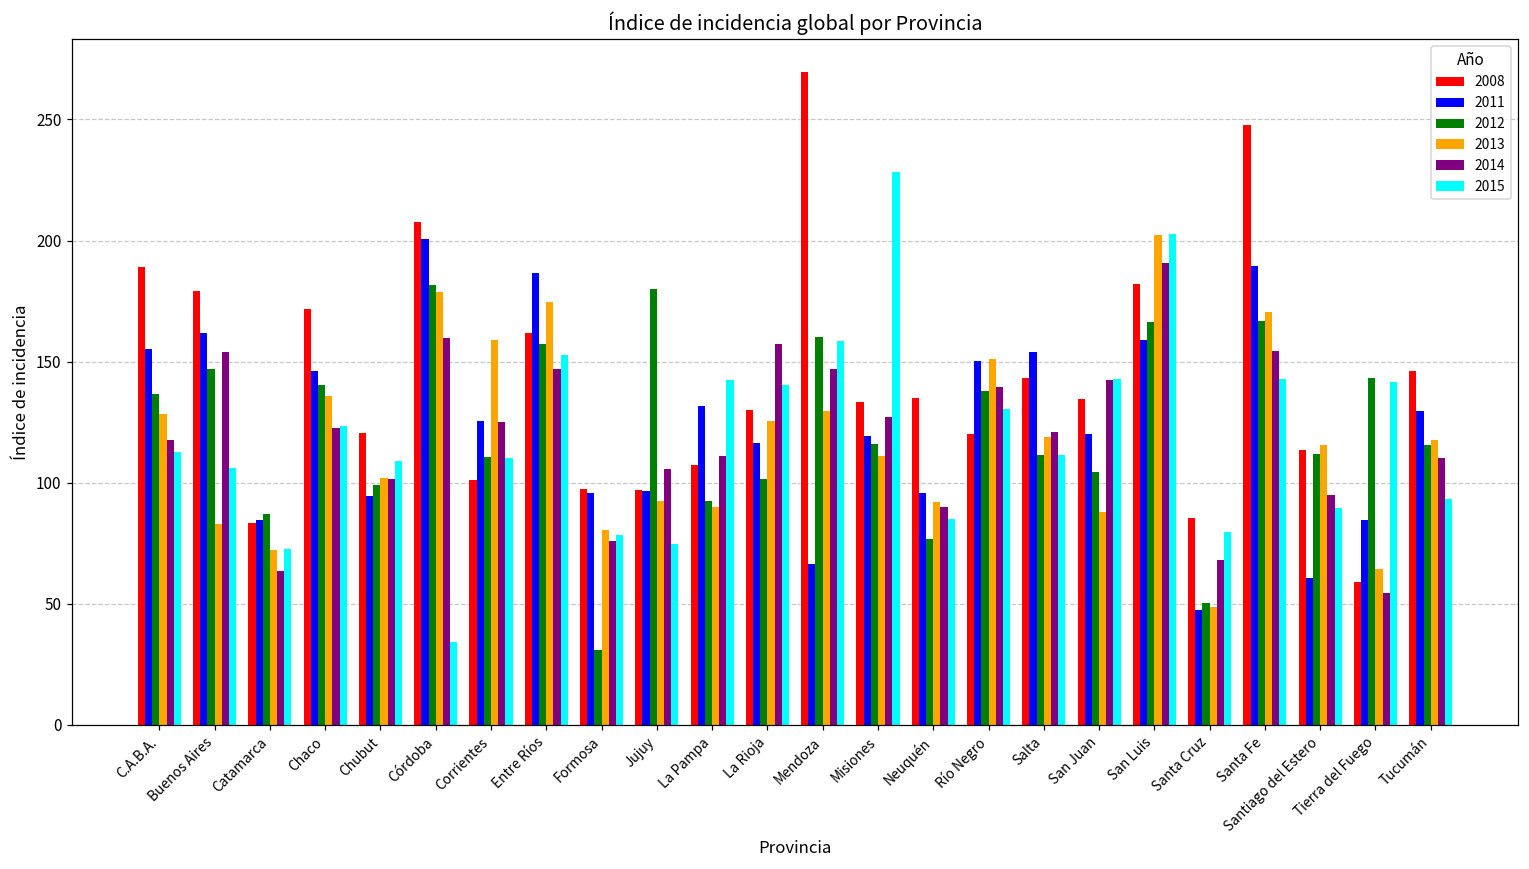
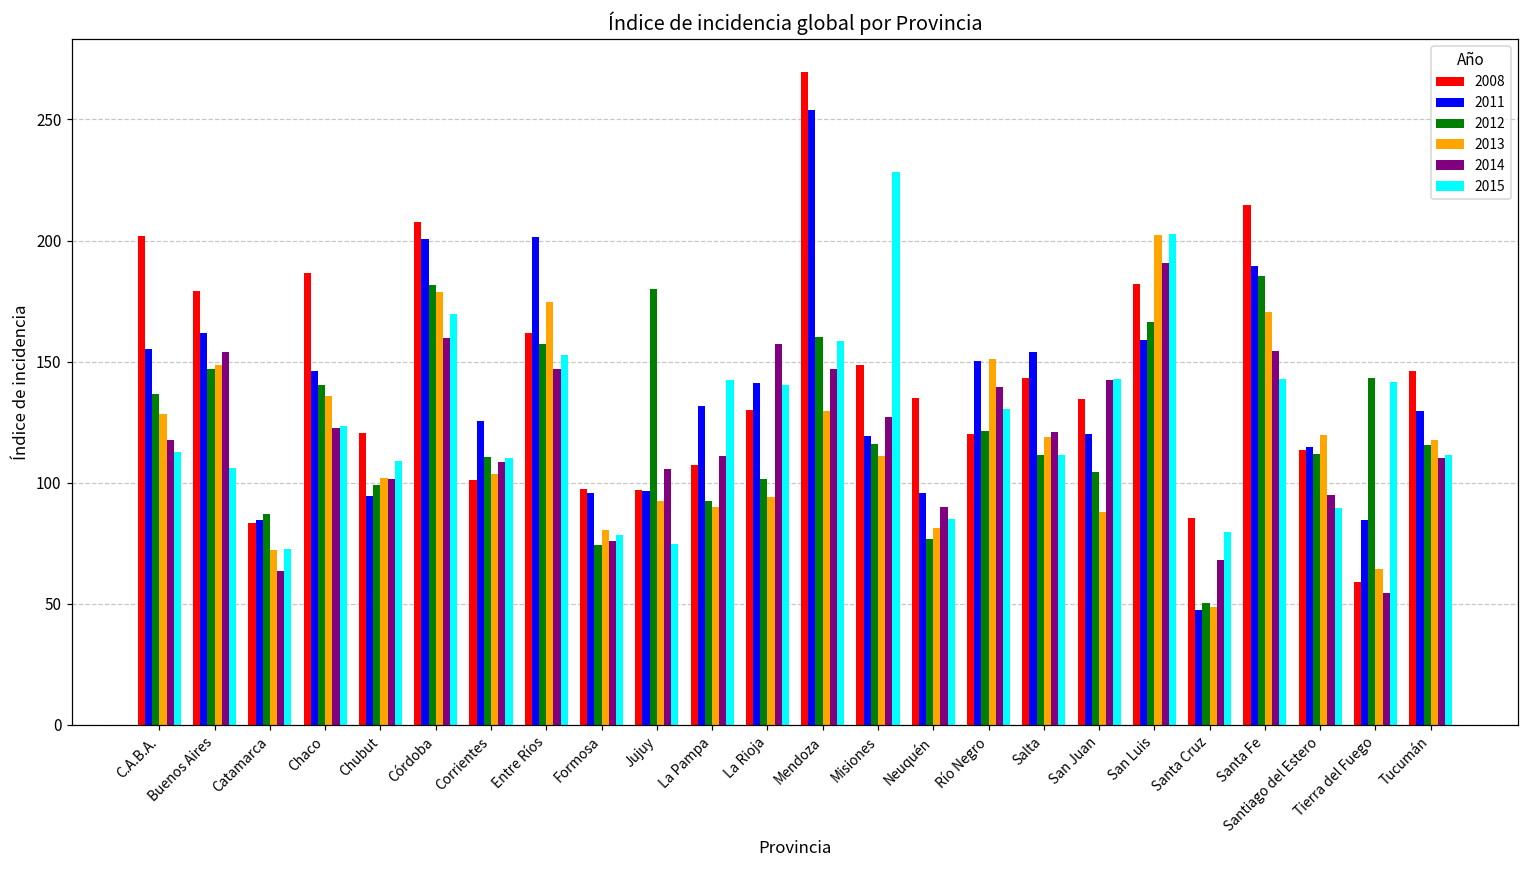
  {
    "2008": {
-     "C.A.B.A.": 189,
+     "C.A.B.A.": 202,
      "Buenos Aires": 179,
      "Catamarca": 83,
-     "Chaco": 172,
+     "Chaco": 186,
      "Chubut": 120,
      "Córdoba": 208,
      "Corrientes": 101,
      "Entre Ríos": 162,
      "Formosa": 98,
      "Jujuy": 97,
      "La Pampa": 107,
      "La Rioja": 130,
      "Mendoza": 270,
-     "Misiones": 134,
+     "Misiones": 148,
      "Neuquén": 135,
      "Río Negro": 120,
      "Salta": 143,
      "San Juan": 135,
      "San Luis": 182,
      "Santa Cruz": 85,
-     "Santa Fe": 248,
+     "Santa Fe": 215,
      "Santiago del Estero": 114,
      "Tierra del Fuego": 59,
      "Tucumán": 146
    },
    "2011": {
      "C.A.B.A.": 155,
      "Buenos Aires": 162,
      "Catamarca": 85,
      "Chaco": 146,
      "Chubut": 94,
      "Córdoba": 201,
      "Corrientes": 126,
-     "Entre Ríos": 186,
+     "Entre Ríos": 201,
      "Formosa": 96,
      "Jujuy": 97,
      "La Pampa": 132,
-     "La Rioja": 116,
-     "Mendoza": 66,
+     "La Rioja": 141,
+     "Mendoza": 254,
      "Misiones": 119,
      "Neuquén": 96,
      "Río Negro": 150,
      "Salta": 154,
      "San Juan": 120,
      "San Luis": 159,
      "Santa Cruz": 47,
      "Santa Fe": 190,
-     "Santiago del Estero": 61,
+     "Santiago del Estero": 115,
      "Tierra del Fuego": 85,
      "Tucumán": 130
    },
    "2012": {
      "C.A.B.A.": 137,
      "Buenos Aires": 147,
      "Catamarca": 87,
      "Chaco": 141,
      "Chubut": 99,
      "Córdoba": 182,
      "Corrientes": 110,
      "Entre Ríos": 157,
-     "Formosa": 31,
+     "Formosa": 74,
      "Jujuy": 180,
      "La Pampa": 92,
      "La Rioja": 102,
      "Mendoza": 160,
      "Misiones": 116,
      "Neuquén": 77,
-     "Río Negro": 138,
+     "Río Negro": 121,
      "Salta": 111,
      "San Juan": 105,
      "San Luis": 167,
      "Santa Cruz": 50,
-     "Santa Fe": 167,
+     "Santa Fe": 185,
      "Santiago del Estero": 112,
      "Tierra del Fuego": 143,
      "Tucumán": 116
    },
    "2013": {
      "C.A.B.A.": 128,
-     "Buenos Aires": 83,
+     "Buenos Aires": 149,
      "Catamarca": 72,
      "Chaco": 136,
      "Chubut": 102,
      "Córdoba": 179,
-     "Corrientes": 159,
+     "Corrientes": 104,
      "Entre Ríos": 175,
      "Formosa": 81,
      "Jujuy": 92,
      "La Pampa": 90,
-     "La Rioja": 125,
+     "La Rioja": 94,
      "Mendoza": 130,
      "Misiones": 111,
-     "Neuquén": 92,
+     "Neuquén": 81,
      "Río Negro": 151,
      "Salta": 119,
      "San Juan": 88,
      "San Luis": 202,
      "Santa Cruz": 49,
      "Santa Fe": 171,
-     "Santiago del Estero": 116,
+     "Santiago del Estero": 120,
      "Tierra del Fuego": 64,
      "Tucumán": 118
    },
    "2014": {
      "C.A.B.A.": 118,
      "Buenos Aires": 154,
      "Catamarca": 64,
      "Chaco": 123,
      "Chubut": 102,
      "Córdoba": 160,
-     "Corrientes": 125,
+     "Corrientes": 108,
      "Entre Ríos": 147,
      "Formosa": 76,
      "Jujuy": 106,
      "La Pampa": 111,
      "La Rioja": 157,
      "Mendoza": 147,
      "Misiones": 127,
      "Neuquén": 90,
      "Río Negro": 139,
      "Salta": 121,
      "San Juan": 142,
      "San Luis": 191,
      "Santa Cruz": 68,
      "Santa Fe": 154,
      "Santiago del Estero": 95,
      "Tierra del Fuego": 55,
      "Tucumán": 110
    },
    "2015": {
      "C.A.B.A.": 113,
      "Buenos Aires": 106,
      "Catamarca": 73,
      "Chaco": 124,
      "Chubut": 109,
-     "Córdoba": 34,
+     "Córdoba": 170,
      "Corrientes": 110,
      "Entre Ríos": 153,
      "Formosa": 78,
      "Jujuy": 75,
      "La Pampa": 142,
      "La Rioja": 140,
      "Mendoza": 158,
      "Misiones": 229,
      "Neuquén": 85,
      "Río Negro": 131,
      "Salta": 112,
      "San Juan": 143,
      "San Luis": 203,
      "Santa Cruz": 80,
      "Santa Fe": 143,
      "Santiago del Estero": 90,
      "Tierra del Fuego": 142,
-     "Tucumán": 93
+     "Tucumán": 111
    }
  }
